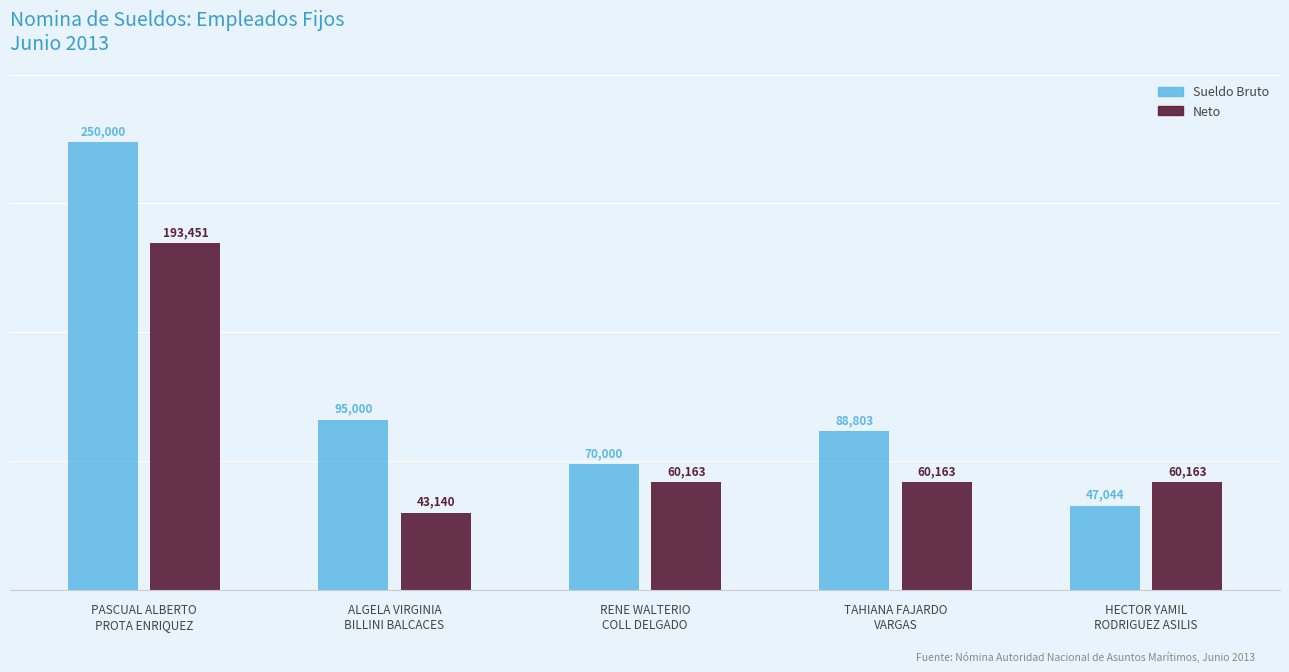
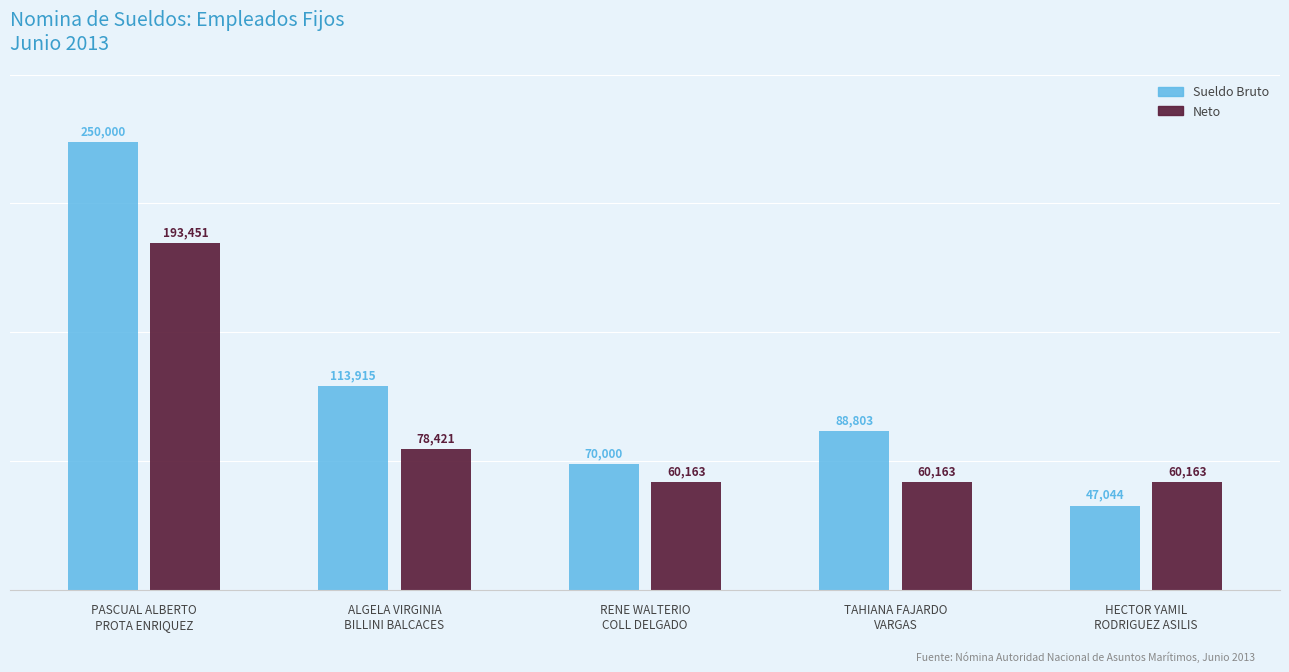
  {
    "Sueldo Bruto": {
      "PASCUAL ALBERTO PROTA ENRIQUEZ": "250,000",
-     "ALGELA VIRGINIA BILLINI BALCACES": "95,000",
+     "ALGELA VIRGINIA BILLINI BALCACES": "113,915",
      "RENE WALTERIO COLL DELGADO": "70,000",
      "TAHIANA FAJARDO VARGAS": "88,803",
      "HECTOR YAMIL RODRIGUEZ ASILIS": "47,044"
    },
    "Neto": {
-     "ALGELA VIRGINIA BILLINI BALCACES": "43,140"
+     "ALGELA VIRGINIA BILLINI BALCACES": "78,421"
    }
  }
